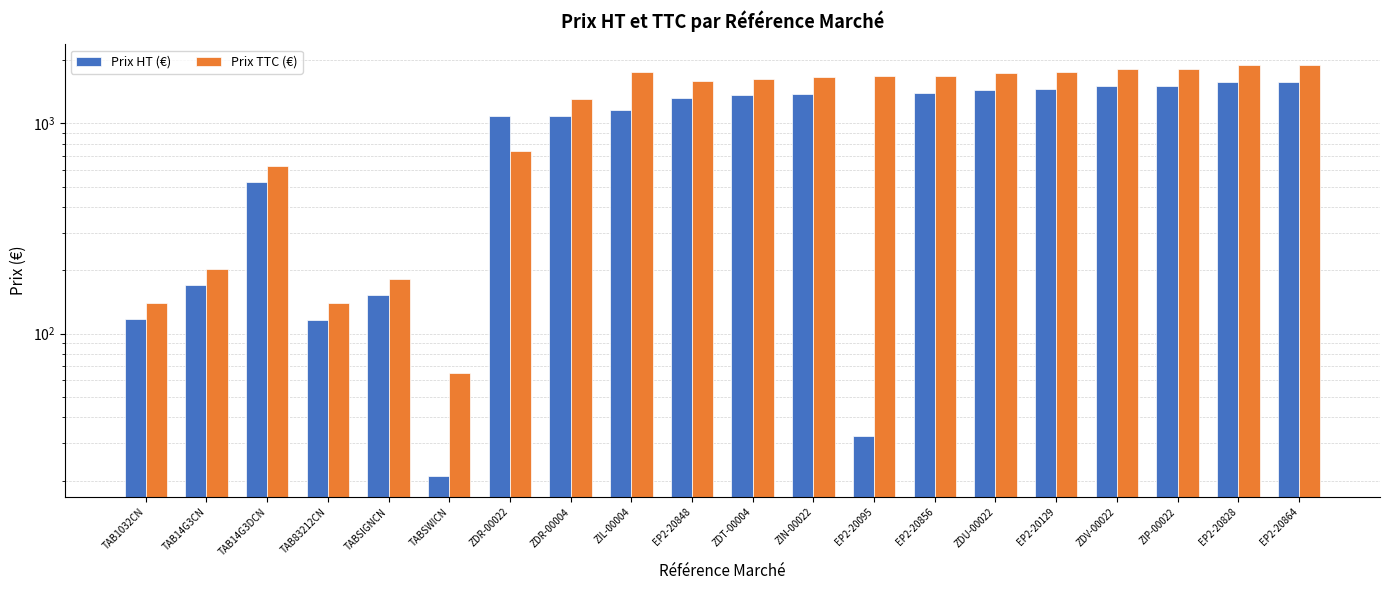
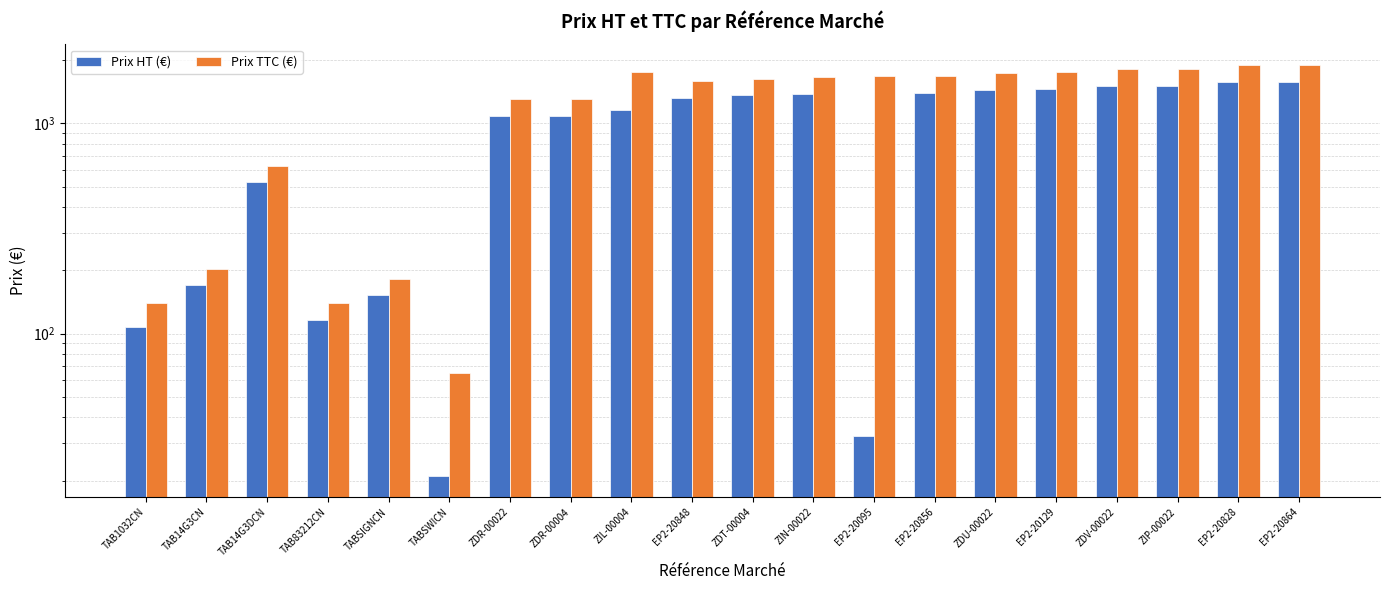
  {
    "Prix HT (€)": {
-     "TAB1032CN": 120,
+     "TAB1032CN": 110,
      "TAB14G3CN": 170,
      "TAB14G3DCN": 530,
      "TAB83212CN": 120,
      "TABSIGNCN": 150,
      "TABSWICN": 21,
      "ZDR-00022": 1100,
      "ZDR-00004": 1100,
      "ZIL-00004": 1200,
      "EP2-20848": 1300,
      "ZDT-00004": 1400,
      "ZIN-00022": 1400,
      "EP2-20095": 33,
      "EP2-20856": 1400,
      "ZDU-00022": 1400,
      "EP2-20129": 1500,
      "ZDV-00022": 1500,
      "ZIP-00022": 1500,
      "EP2-20828": 1600,
      "EP2-20864": 1600
    },
    "Prix TTC (€)": {
      "TAB1032CN": 140,
      "TAB14G3CN": 200,
      "TAB14G3DCN": 630,
      "TAB83212CN": 140,
      "TABSIGNCN": 180,
      "TABSWICN": 65,
-     "ZDR-00022": 740,
+     "ZDR-00022": 1300,
      "ZDR-00004": 1300,
      "ZIL-00004": 1800,
      "EP2-20848": 1600,
      "ZDT-00004": 1600,
      "ZIN-00022": 1700,
      "EP2-20095": 1700,
      "EP2-20856": 1700,
      "ZDU-00022": 1700,
      "EP2-20129": 1800,
      "ZDV-00022": 1800,
      "ZIP-00022": 1800,
      "EP2-20828": 1900,
      "EP2-20864": 1900
    }
  }
